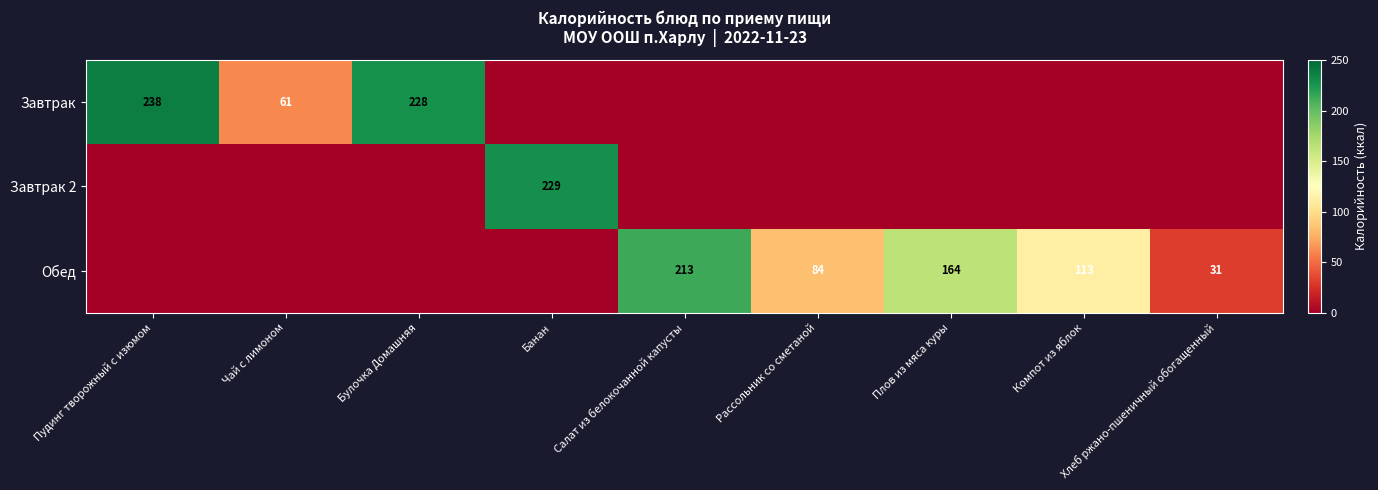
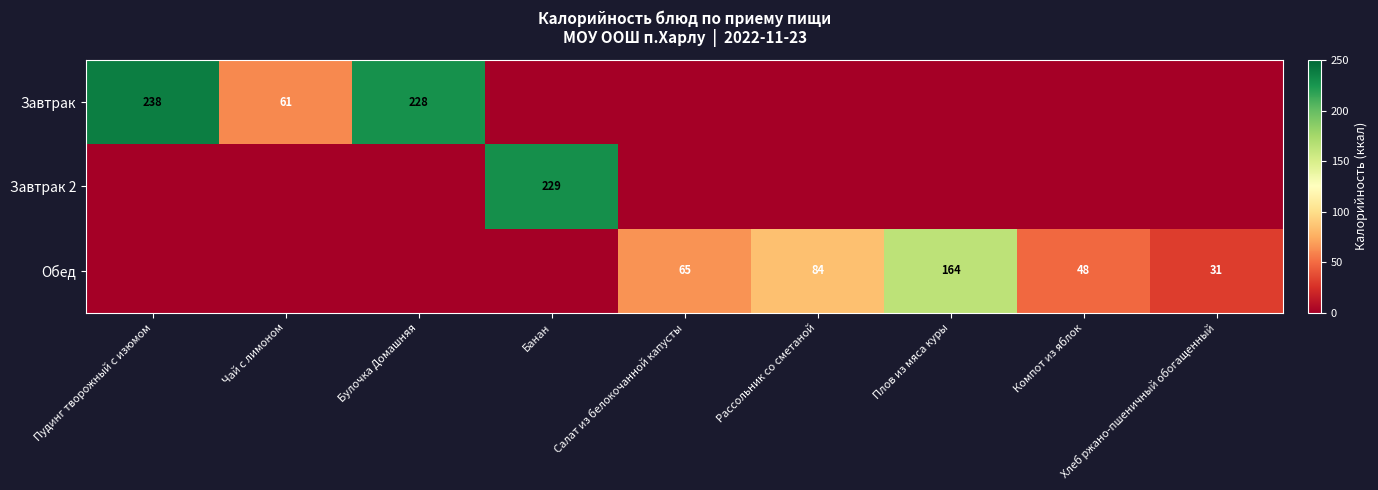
  {
    "Завтрак": {
      "Пудинг творожный с изюмом": 238,
      "Чай с лимоном": 61,
      "Булочка Домашняя": 228
    },
    "Завтрак 2": {
      "Банан": 229
    },
    "Обед": {
-     "Салат из белокочанной капусты": 213,
+     "Салат из белокочанной капусты": 65,
      "Рассольник со сметаной": 84,
      "Плов из мяса куры": 164,
-     "Компот из яблок": 113,
+     "Компот из яблок": 48,
      "Хлеб ржано-пшеничный обогащенный": 31
    }
  }
